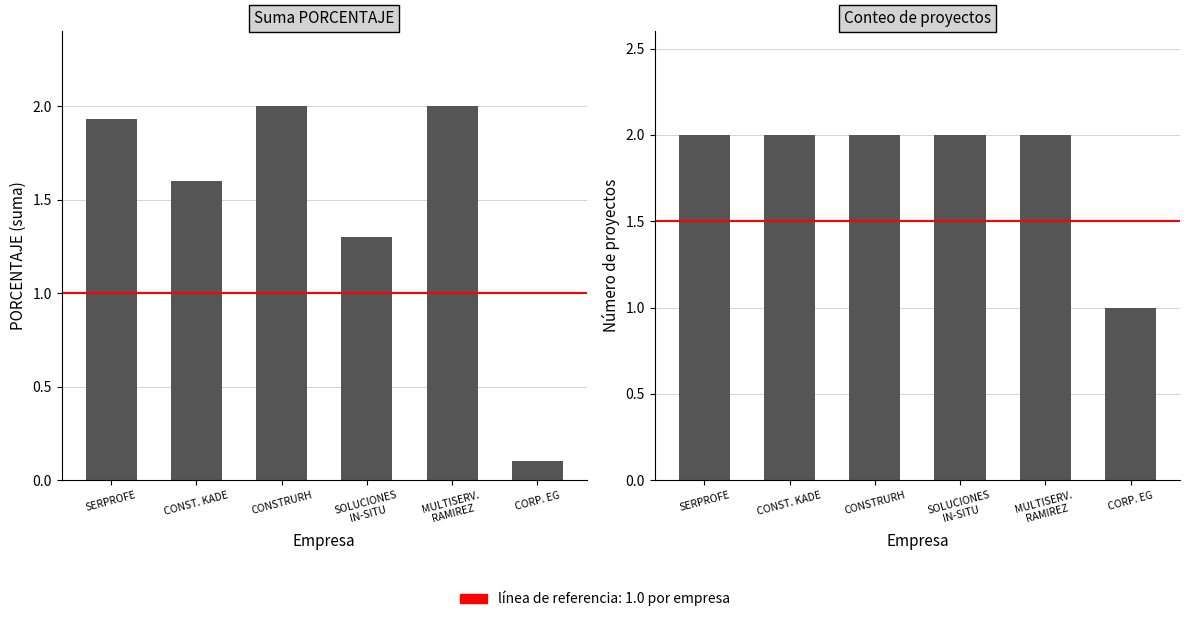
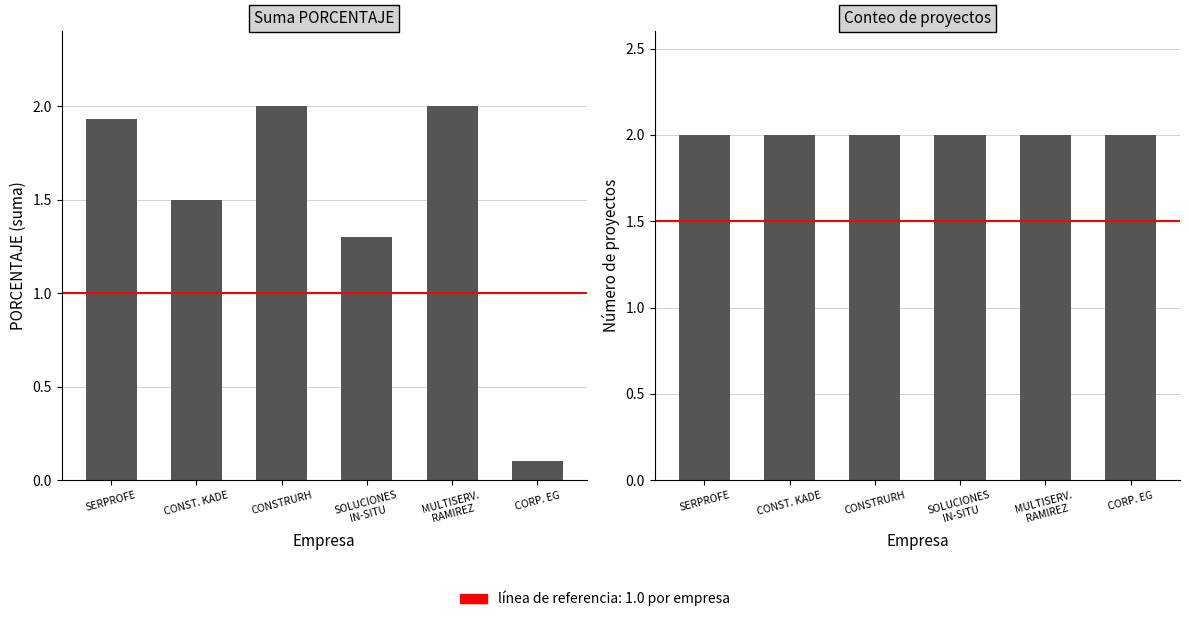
  {
    "Suma PORCENTAJE": {
      "SERPROFE": 1.93,
-     "CONST. KADE": 1.6,
+     "CONST. KADE": 1.5,
      "CONSTRURH": 2.0,
      "SOLUCIONES IN-SITU": 1.3,
      "MULTISERV. RAMIREZ": 2.0,
      "CORP. EG": 0.1
    },
    "Conteo de proyectos": {
      "SERPROFE": 2,
      "CONST. KADE": 2,
      "CONSTRURH": 2,
      "SOLUCIONES IN-SITU": 2,
      "MULTISERV. RAMIREZ": 2,
-     "CORP. EG": 1
+     "CORP. EG": 2
    }
  }
